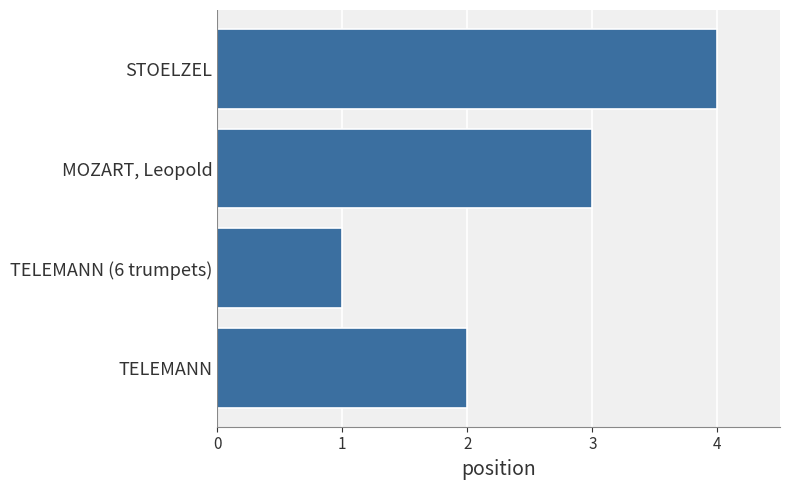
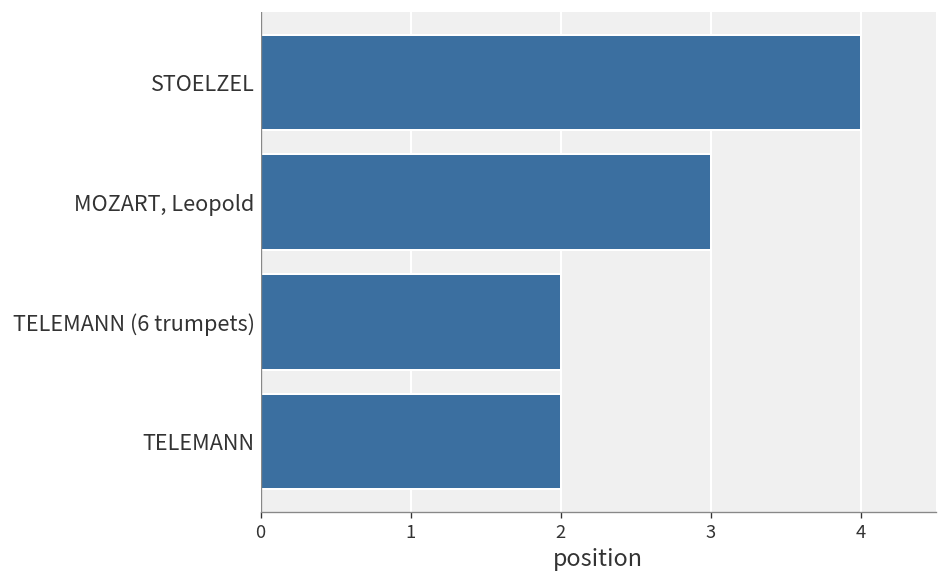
  {
    "STOELZEL": 4,
    "MOZART, Leopold": 3,
-   "TELEMANN (6 trumpets)": 1,
+   "TELEMANN (6 trumpets)": 2,
    "TELEMANN": 2
  }
